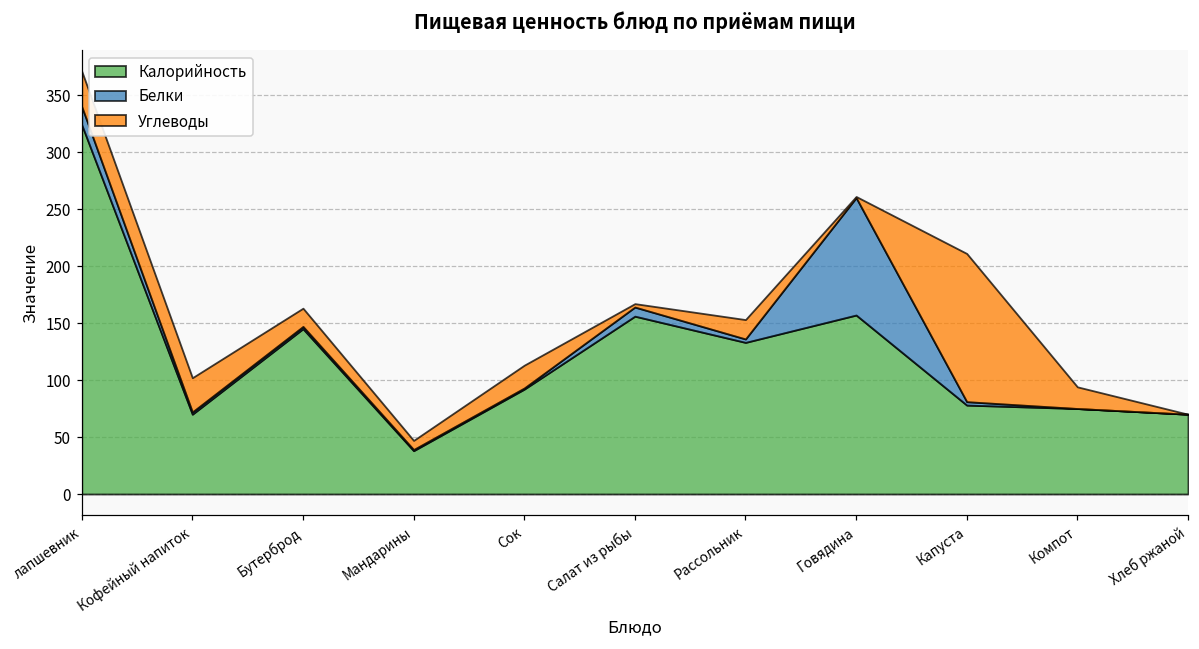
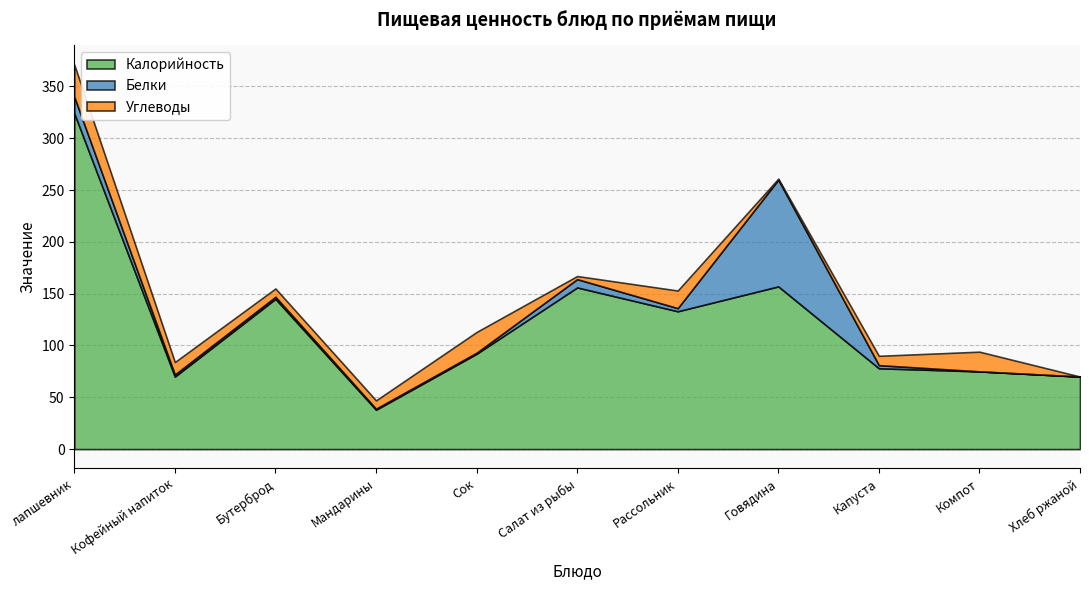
  {
    "Калорийность": {
      "лапшевник": 324,
      "Салат из рыбы": 156,
      "Рассольник": 133,
      "Говядина": 157,
      "Капуста": 78
    },
    "Белки": {
      "лапшевник": 16,
      "Салат из рыбы": 8,
      "Рассольник": 3,
      "Капуста": 3
    },
    "Углеводы": {
      "лапшевник": 31,
-     "Кофейный напиток": 30,
-     "Бутерброд": 16,
+     "Кофейный напиток": 12,
+     "Бутерброд": 8,
      "Мандарины": 8,
      "Сок": 20,
      "Салат из рыбы": 3,
      "Рассольник": 17,
-     "Капуста": 130,
+     "Капуста": 9,
      "Компот": 19
    }
  }
